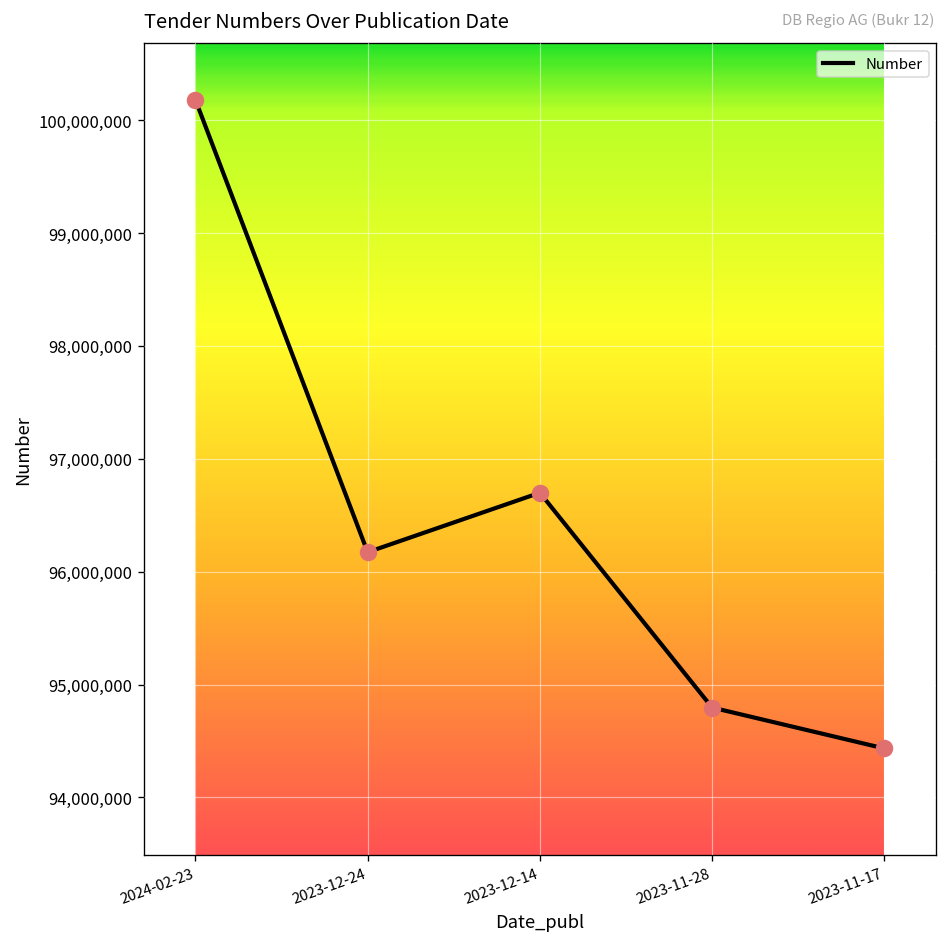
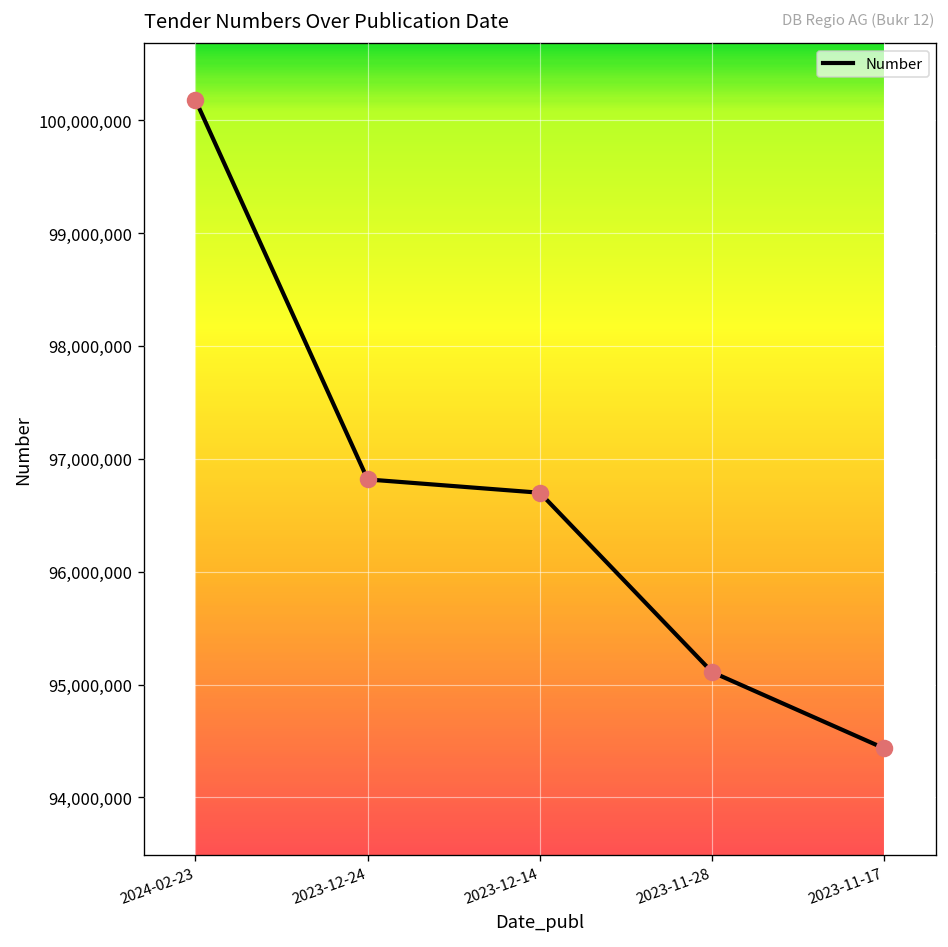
  {
    "2024-02-23": "100,200,000",
-   "2023-12-24": "96,200,000",
+   "2023-12-24": "96,800,000",
    "2023-12-14": "96,700,000",
-   "2023-11-28": "94,800,000",
+   "2023-11-28": "95,100,000",
    "2023-11-17": "94,400,000"
  }
